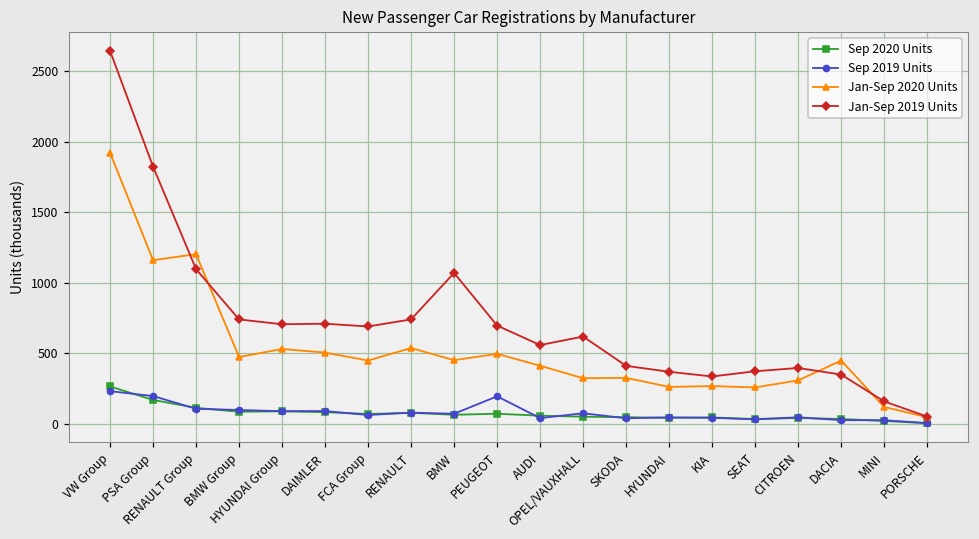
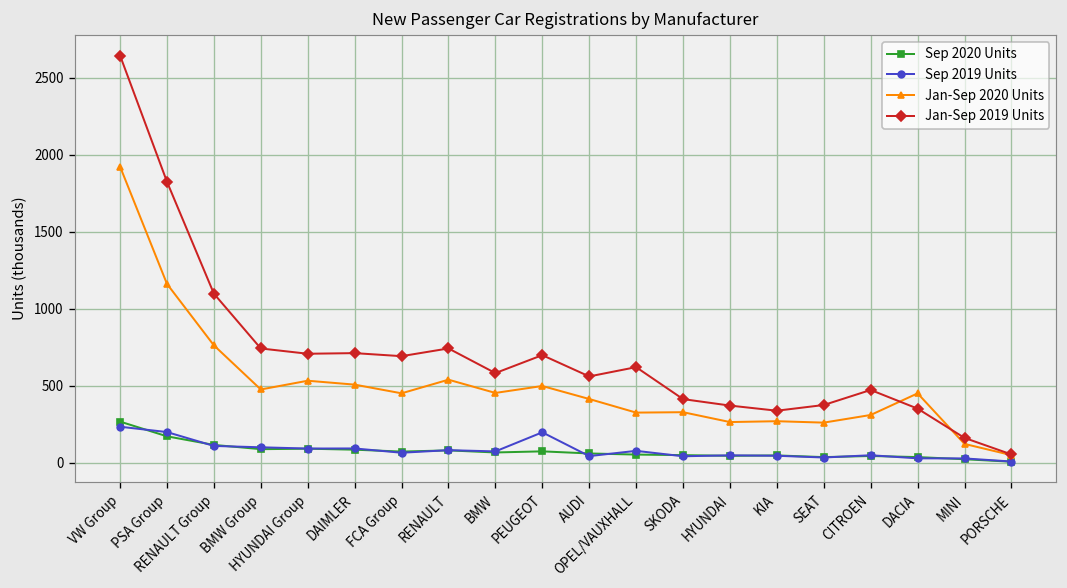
  {
    "Sep 2020 Units": {
      "VW Group": 270,
      "PSA Group": 170,
      "PEUGEOT": 70,
      "OPEL/VAUXHALL": 50
    },
    "Sep 2019 Units": {
      "VW Group": 230,
      "PSA Group": 200,
      "PEUGEOT": 200,
      "OPEL/VAUXHALL": 80
    },
    "Jan-Sep 2020 Units": {
      "VW Group": 1920,
      "PSA Group": 1160,
-     "RENAULT Group": 1200,
+     "RENAULT Group": 760,
      "BMW Group": 470,
      "HYUNDAI Group": 530,
      "DAIMLER": 510,
      "FCA Group": 450,
      "RENAULT": 540,
      "BMW": 450,
      "PEUGEOT": 500,
      "AUDI": 410,
      "OPEL/VAUXHALL": 320,
      "SKODA": 330,
      "HYUNDAI": 260,
      "KIA": 270,
      "SEAT": 260,
      "CITROEN": 310,
      "DACIA": 450,
      "MINI": 120
    },
    "Jan-Sep 2019 Units": {
      "VW Group": 2650,
      "PSA Group": 1830,
      "RENAULT Group": 1100,
      "BMW Group": 740,
      "HYUNDAI Group": 710,
      "DAIMLER": 710,
      "FCA Group": 690,
      "RENAULT": 740,
-     "BMW": 1070,
+     "BMW": 580,
      "PEUGEOT": 700,
      "AUDI": 560,
      "OPEL/VAUXHALL": 620,
      "SKODA": 410,
      "HYUNDAI": 370,
      "KIA": 340,
      "SEAT": 370,
-     "CITROEN": 400,
+     "CITROEN": 470,
      "DACIA": 350,
      "MINI": 160
    }
  }
